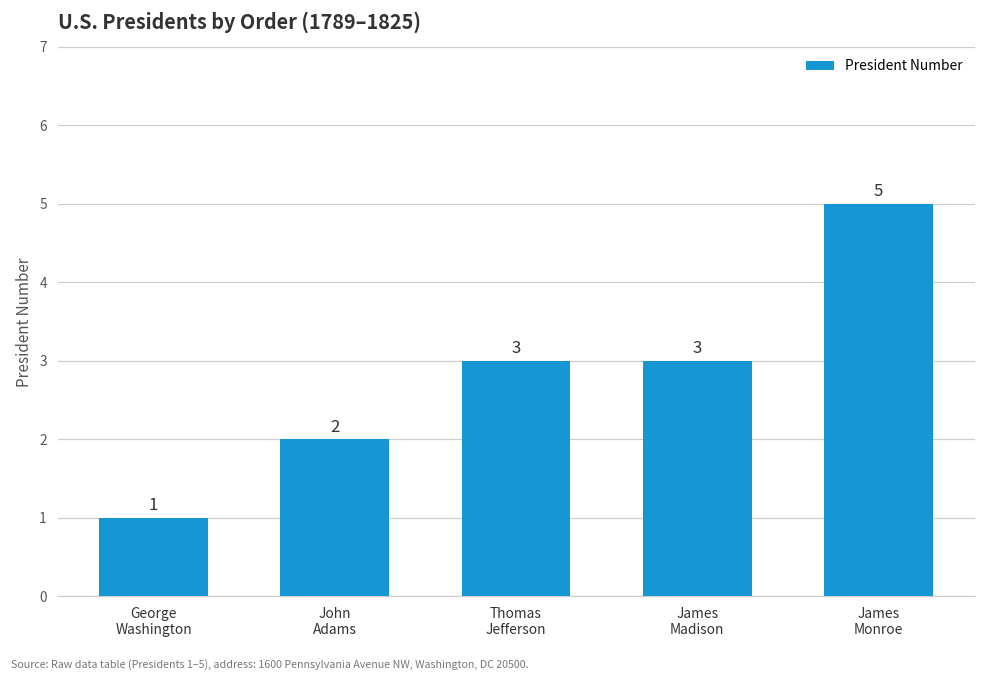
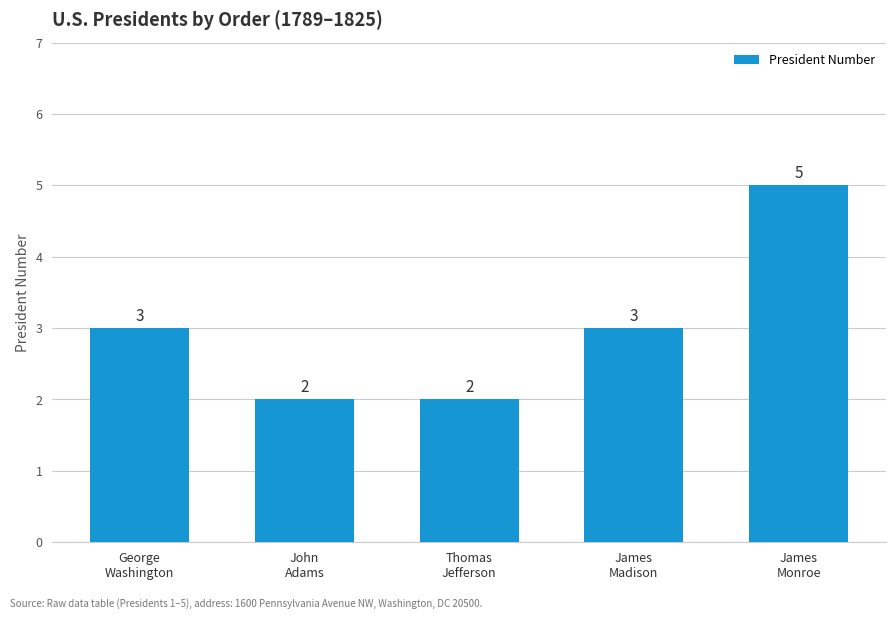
  {
-   "George Washington": 1,
+   "George Washington": 3,
    "John Adams": 2,
-   "Thomas Jefferson": 3,
+   "Thomas Jefferson": 2,
    "James Madison": 3,
    "James Monroe": 5
  }
